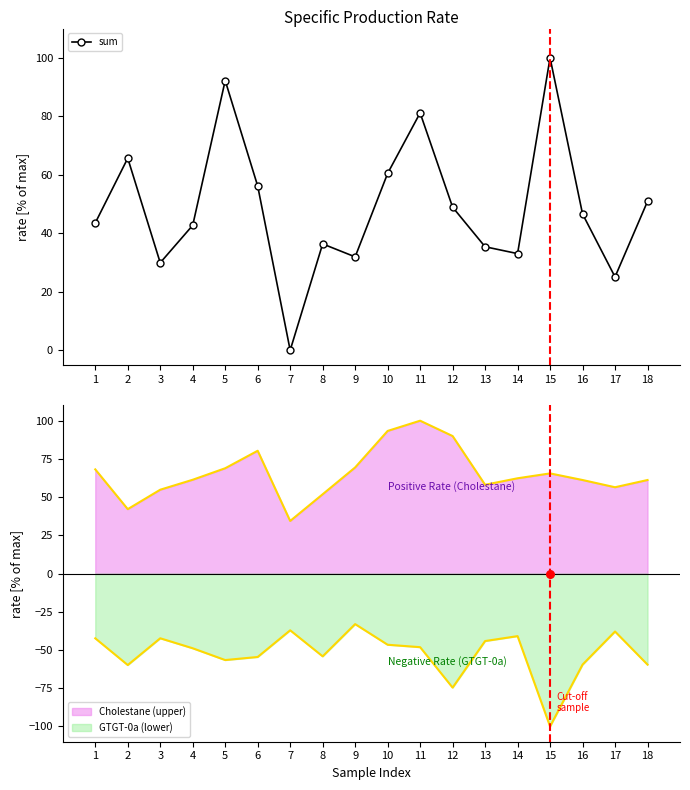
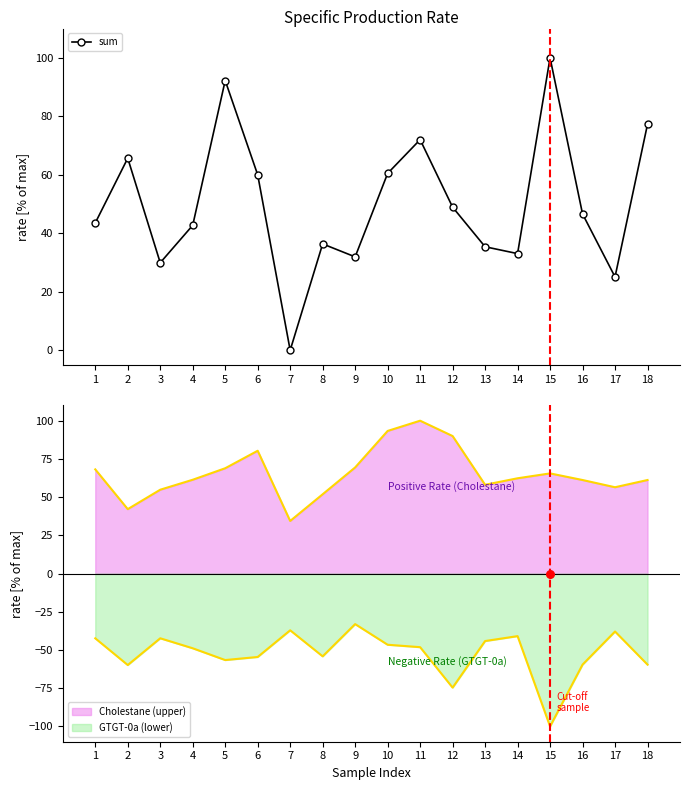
  {
    "Specific Production Rate": {
      "1": 44,
      "2": 66,
      "3": 30,
      "4": 43,
      "5": 92,
-     "6": 56,
+     "6": 60,
      "7": 0,
      "8": 36,
      "9": 32,
      "10": 60,
-     "11": 81,
+     "11": 72,
      "12": 49,
      "13": 35,
      "14": 33,
      "15": 100,
      "16": 47,
      "17": 25,
-     "18": 51
+     "18": 77
    }
  }
